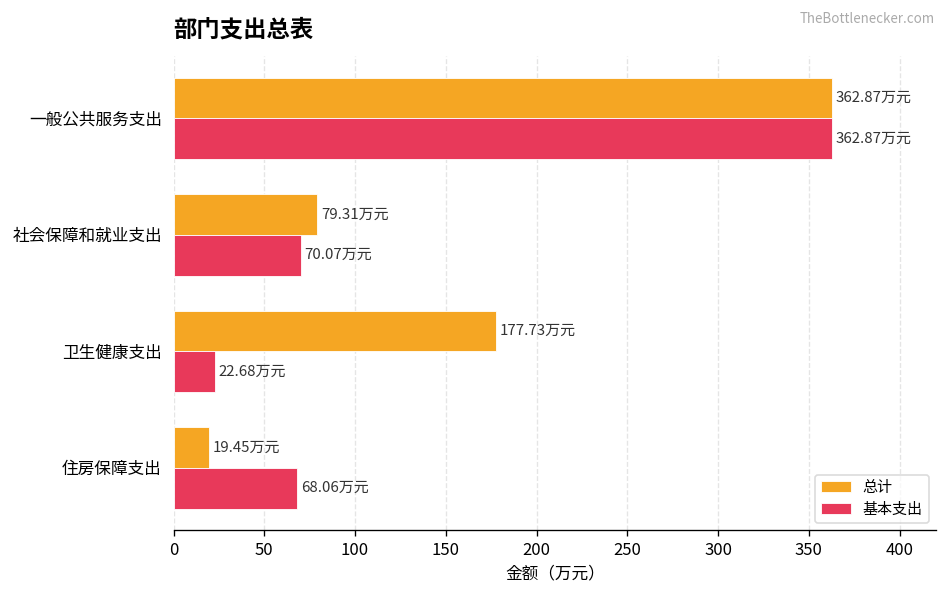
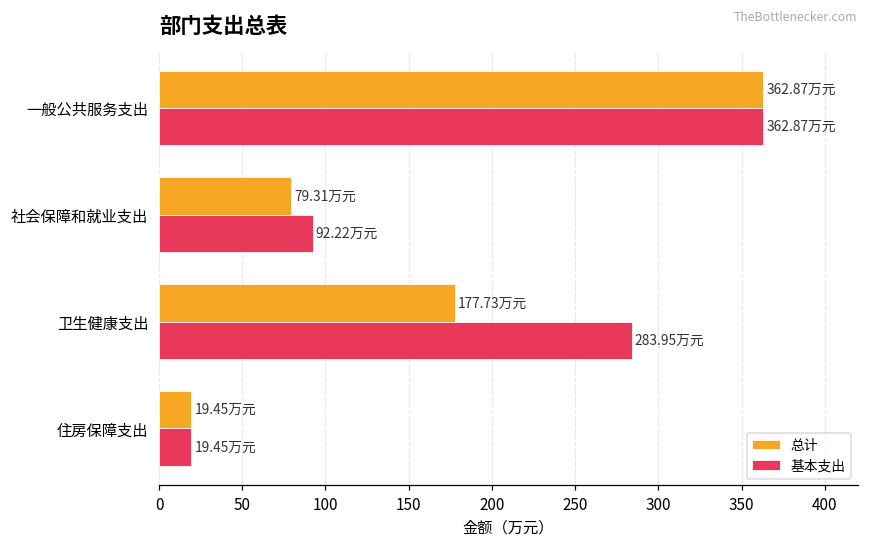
  {
    "总计": {
      "一般公共服务支出": 362.87,
      "社会保障和就业支出": 79.31,
      "卫生健康支出": 177.73,
      "住房保障支出": 19.45
    },
    "基本支出": {
      "一般公共服务支出": 362.87,
-     "社会保障和就业支出": 70.07,
-     "卫生健康支出": 22.68,
-     "住房保障支出": 68.06
+     "社会保障和就业支出": 92.22,
+     "卫生健康支出": 283.95,
+     "住房保障支出": 19.45
    }
  }
